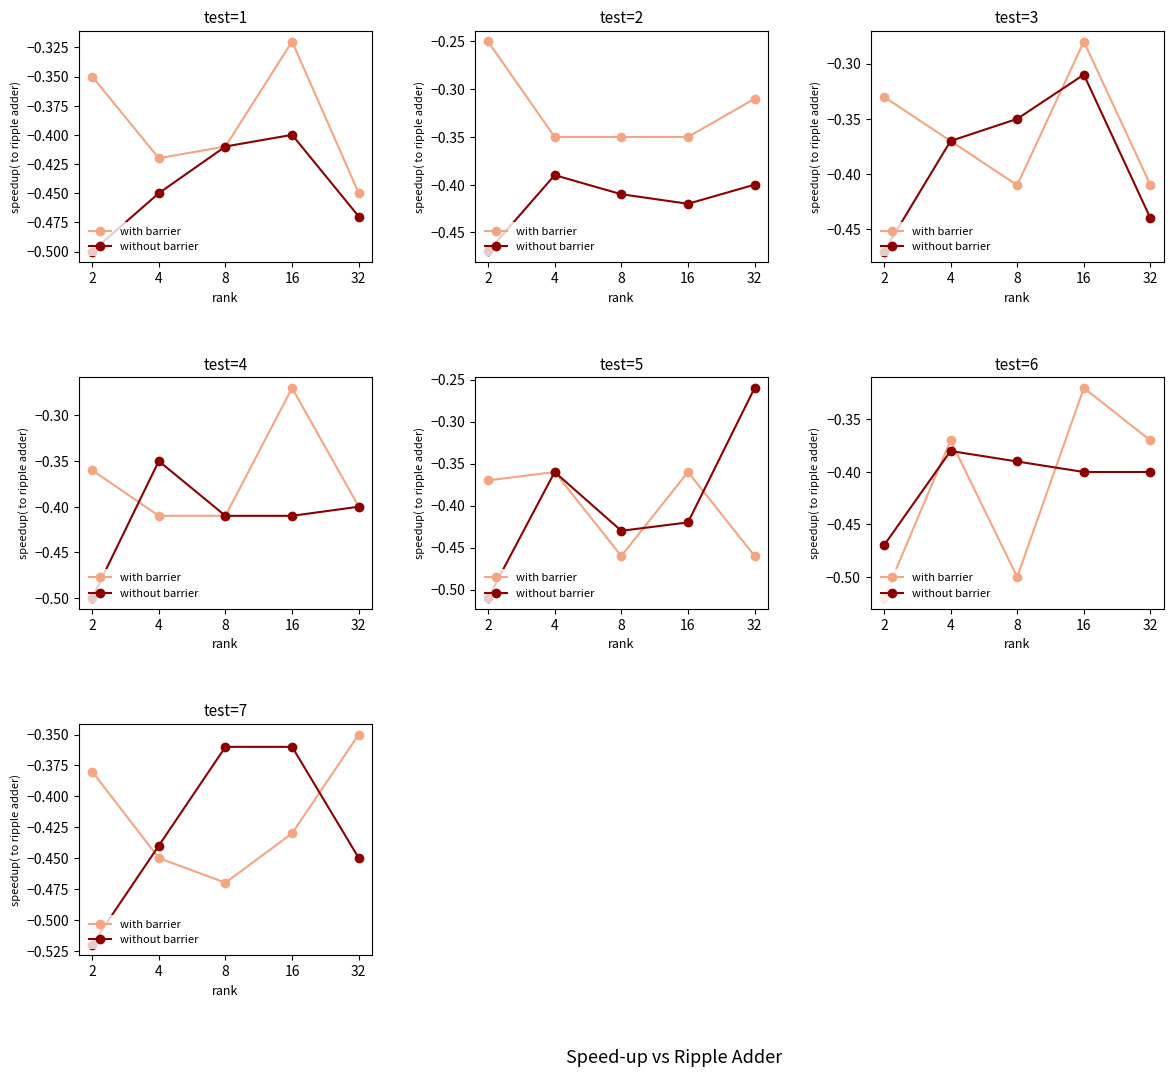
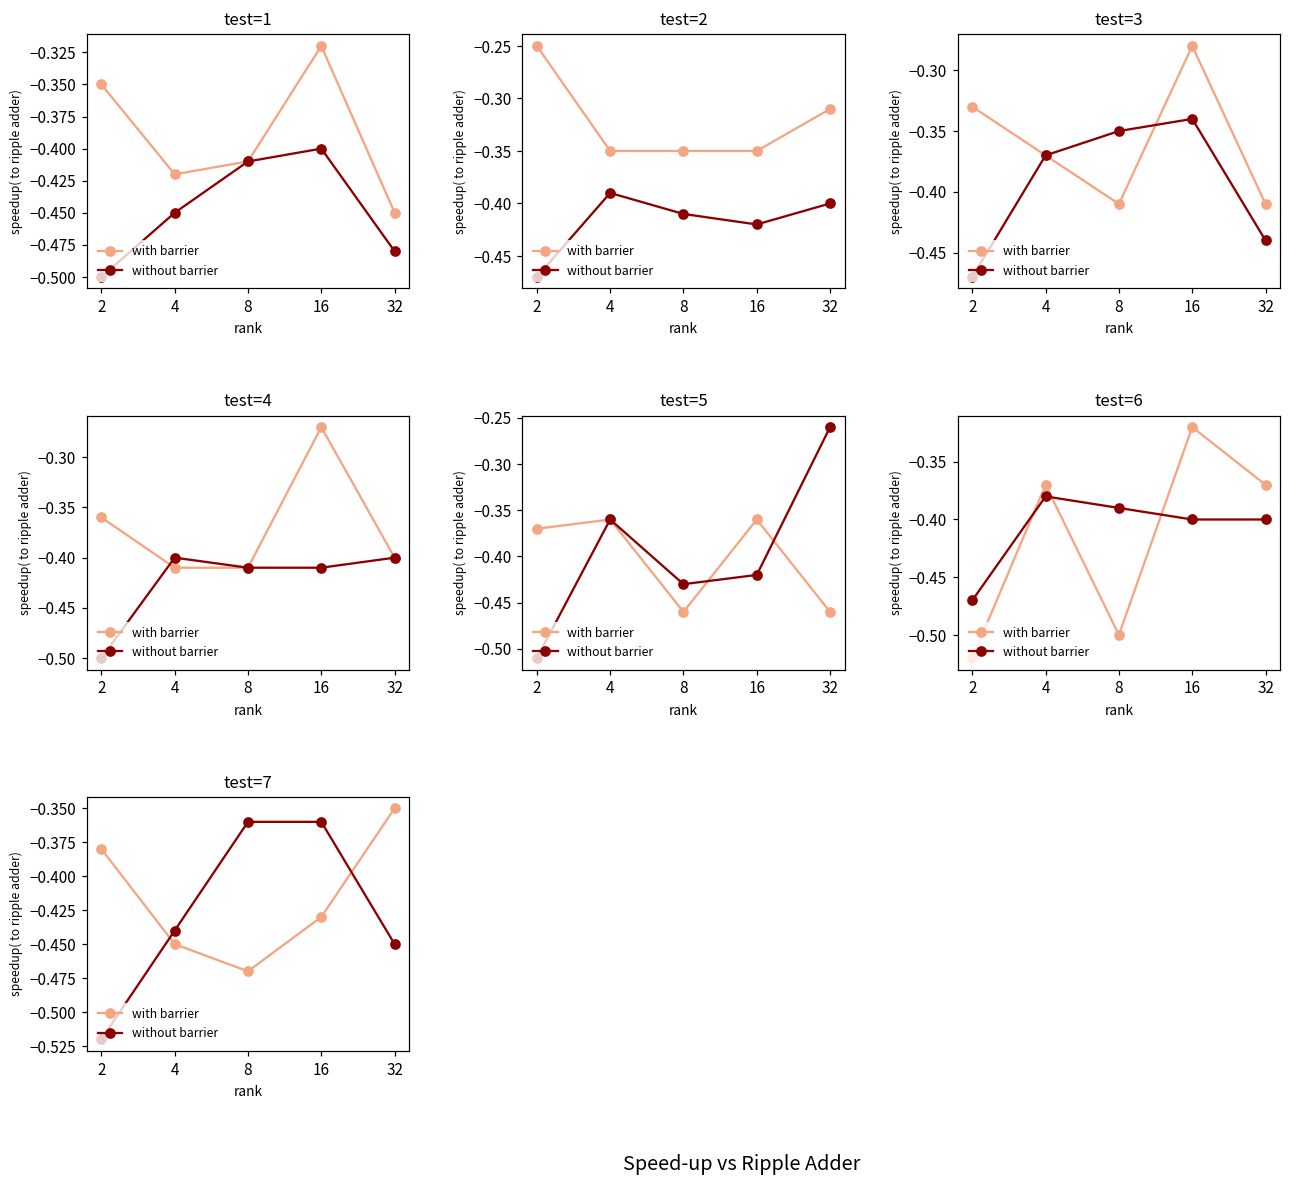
  {
    "test=1": {
      "with barrier": {
        "2": -0.35,
        "4": -0.42,
        "16": -0.32,
        "32": -0.45
      },
      "without barrier": {
        "4": -0.45,
        "16": -0.40,
-       "32": -0.47
+       "32": -0.48
      }
    },
    "test=2": {
      "with barrier": {
        "2": -0.25,
        "4": -0.35,
        "8": -0.35,
        "16": -0.35,
        "32": -0.31
      },
      "without barrier": {
        "4": -0.39,
        "8": -0.41,
        "16": -0.42,
        "32": -0.40
      }
    },
    "test=3": {
      "with barrier": {
        "2": -0.33,
        "8": -0.41,
        "16": -0.28,
        "32": -0.41
      },
      "without barrier": {
        "8": -0.35,
-       "16": -0.31,
+       "16": -0.34,
        "32": -0.44
      }
    },
    "test=4": {
      "with barrier": {
        "2": -0.36,
        "4": -0.41,
        "16": -0.27
      },
      "without barrier": {
-       "4": -0.35,
+       "4": -0.40,
        "16": -0.41
      }
    },
    "test=5": {
      "with barrier": {
        "2": -0.37,
        "8": -0.46,
        "16": -0.36,
        "32": -0.46
      },
      "without barrier": {
        "8": -0.43,
        "16": -0.42,
        "32": -0.26
      }
    },
    "test=6": {
      "with barrier": {
        "4": -0.370,
        "8": -0.500,
        "16": -0.320,
        "32": -0.370
      },
      "without barrier": {
        "2": -0.470,
        "4": -0.380,
        "8": -0.390,
        "16": -0.400,
        "32": -0.400
      }
    },
    "test=7": {
      "with barrier": {
        "2": -0.380,
        "4": -0.450,
        "8": -0.470,
        "16": -0.430,
        "32": -0.350
      },
      "without barrier": {
        "4": -0.440,
        "8": -0.360,
        "16": -0.360,
        "32": -0.450
      }
    }
  }
